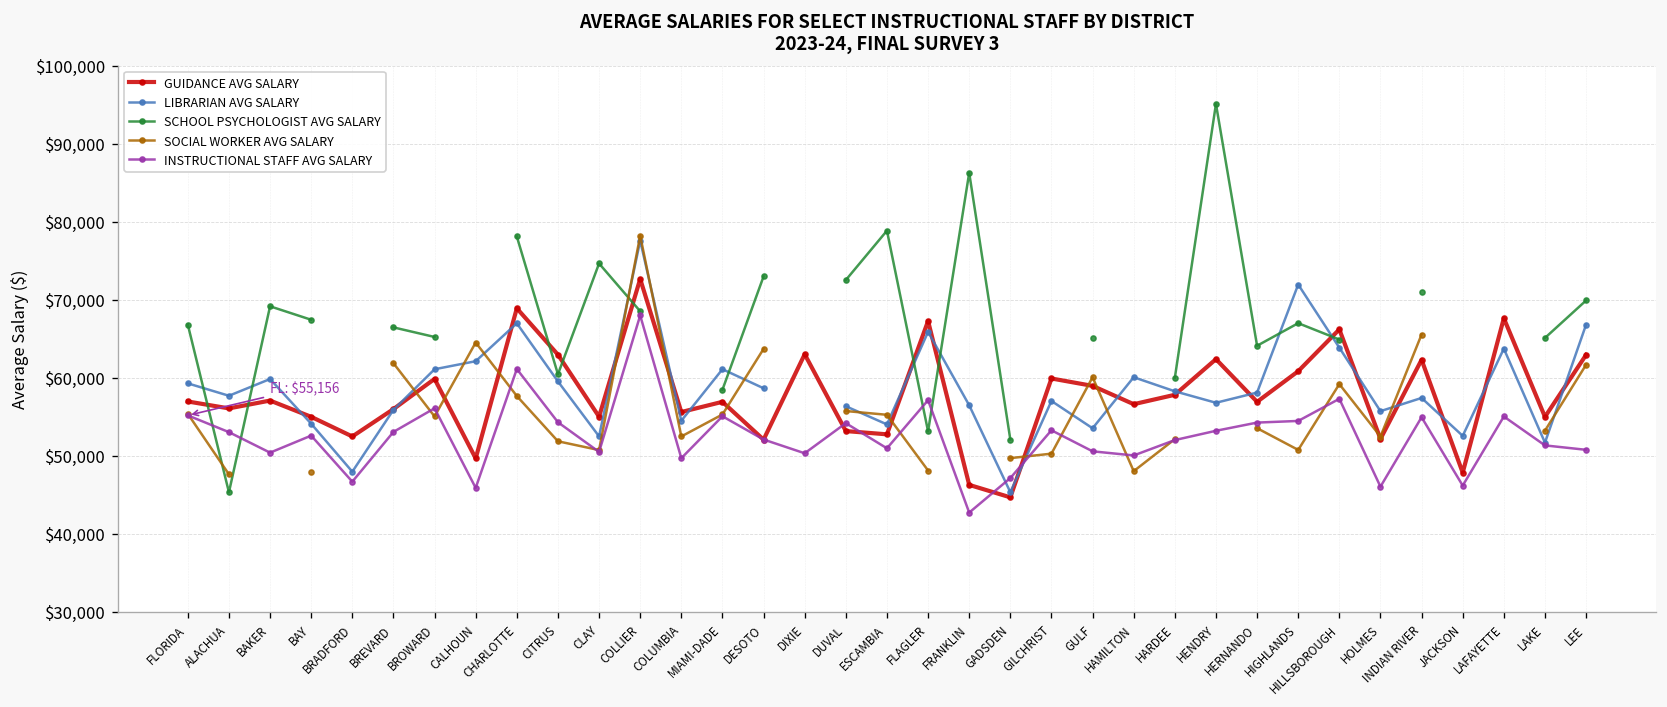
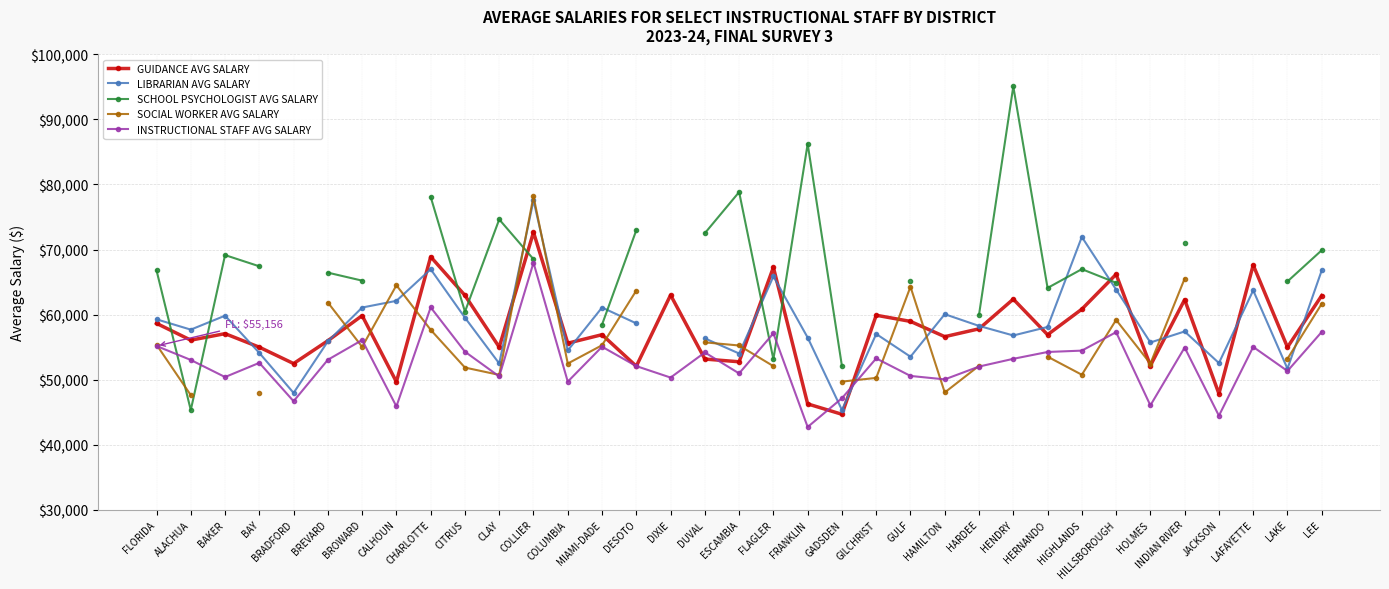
  {
    "GUIDANCE AVG SALARY": {
-     "FLORIDA": "$57,000",
+     "FLORIDA": "$59,000",
      "BAY": "$55,000",
      "BRADFORD": "$52,000",
      "BROWARD": "$60,000",
      "CALHOUN": "$50,000",
      "CHARLOTTE": "$69,000",
      "CITRUS": "$63,000",
      "CLAY": "$55,000",
      "COLLIER": "$73,000",
      "COLUMBIA": "$56,000",
      "MIAMI-DADE": "$57,000",
      "DIXIE": "$63,000",
      "DUVAL": "$53,000",
      "ESCAMBIA": "$53,000",
      "FLAGLER": "$67,000",
      "FRANKLIN": "$46,000",
      "GADSDEN": "$45,000",
      "GILCHRIST": "$60,000",
      "GULF": "$59,000",
      "HAMILTON": "$57,000",
      "HARDEE": "$58,000",
      "HENDRY": "$62,000",
      "HERNANDO": "$57,000",
      "HIGHLANDS": "$61,000",
      "HILLSBOROUGH": "$66,000",
      "INDIAN RIVER": "$62,000",
      "JACKSON": "$48,000",
      "LAFAYETTE": "$68,000",
      "LAKE": "$55,000",
      "LEE": "$63,000"
    },
    "LIBRARIAN AVG SALARY": {
      "FLORIDA": "$59,000",
      "BAKER": "$60,000",
      "BAY": "$54,000",
      "BRADFORD": "$48,000",
      "BROWARD": "$61,000",
      "CALHOUN": "$62,000",
      "CHARLOTTE": "$67,000",
      "CITRUS": "$60,000",
      "CLAY": "$52,000",
      "COLLIER": "$78,000",
      "COLUMBIA": "$54,000",
      "MIAMI-DADE": "$61,000",
      "DESOTO": "$59,000",
      "DUVAL": "$56,000",
      "ESCAMBIA": "$54,000",
      "FLAGLER": "$66,000",
      "FRANKLIN": "$56,000",
      "GADSDEN": "$45,000",
      "GILCHRIST": "$57,000",
      "GULF": "$54,000",
      "HAMILTON": "$60,000",
      "HARDEE": "$58,000",
      "HENDRY": "$57,000",
      "HERNANDO": "$58,000",
      "HIGHLANDS": "$72,000",
      "HILLSBOROUGH": "$64,000",
      "HOLMES": "$56,000",
      "INDIAN RIVER": "$57,000",
      "JACKSON": "$53,000",
      "LAFAYETTE": "$64,000",
      "LEE": "$67,000"
    },
    "SCHOOL PSYCHOLOGIST AVG SALARY": {
      "FLORIDA": "$67,000",
      "ALACHUA": "$45,000",
      "BAKER": "$69,000",
      "BAY": "$67,000",
      "BREVARD": "$66,000",
      "BROWARD": "$65,000",
      "CHARLOTTE": "$78,000",
      "CITRUS": "$60,000",
      "CLAY": "$75,000",
      "COLLIER": "$69,000",
      "MIAMI-DADE": "$58,000",
      "DESOTO": "$73,000",
      "DUVAL": "$73,000",
      "ESCAMBIA": "$79,000",
      "FLAGLER": "$53,000",
      "FRANKLIN": "$86,000",
      "GADSDEN": "$52,000",
      "GULF": "$65,000",
      "HARDEE": "$60,000",
      "HENDRY": "$95,000",
      "HERNANDO": "$64,000",
      "HIGHLANDS": "$67,000",
      "HILLSBOROUGH": "$65,000",
      "INDIAN RIVER": "$71,000",
      "LAKE": "$65,000",
      "LEE": "$70,000"
    },
    "SOCIAL WORKER AVG SALARY": {
      "ALACHUA": "$48,000",
      "BAY": "$48,000",
      "BREVARD": "$62,000",
      "BROWARD": "$55,000",
      "CALHOUN": "$64,000",
      "CHARLOTTE": "$58,000",
      "CITRUS": "$52,000",
      "COLLIER": "$78,000",
      "COLUMBIA": "$52,000",
      "DESOTO": "$64,000",
      "DUVAL": "$56,000",
      "ESCAMBIA": "$55,000",
-     "FLAGLER": "$48,000",
+     "FLAGLER": "$52,000",
      "GADSDEN": "$50,000",
      "GILCHRIST": "$50,000",
-     "GULF": "$60,000",
+     "GULF": "$64,000",
      "HAMILTON": "$48,000",
      "HERNANDO": "$54,000",
      "HIGHLANDS": "$51,000",
      "HILLSBOROUGH": "$59,000",
      "INDIAN RIVER": "$66,000",
      "LAKE": "$53,000",
      "LEE": "$62,000"
    },
    "INSTRUCTIONAL STAFF AVG SALARY": {
      "ALACHUA": "$53,000",
      "BAKER": "$50,000",
      "BAY": "$53,000",
      "BRADFORD": "$47,000",
      "BREVARD": "$53,000",
      "BROWARD": "$56,000",
      "CALHOUN": "$46,000",
      "CHARLOTTE": "$61,000",
      "CITRUS": "$54,000",
      "COLLIER": "$68,000",
      "COLUMBIA": "$50,000",
      "DIXIE": "$50,000",
      "DUVAL": "$54,000",
      "ESCAMBIA": "$51,000",
      "FLAGLER": "$57,000",
      "FRANKLIN": "$43,000",
      "GADSDEN": "$47,000",
      "GILCHRIST": "$53,000",
      "GULF": "$51,000",
      "HAMILTON": "$50,000",
      "HENDRY": "$53,000",
      "HERNANDO": "$54,000",
      "HIGHLANDS": "$54,000",
      "HILLSBOROUGH": "$57,000",
      "HOLMES": "$46,000",
      "INDIAN RIVER": "$55,000",
-     "JACKSON": "$46,000",
+     "JACKSON": "$44,000",
      "LAFAYETTE": "$55,000",
-     "LEE": "$51,000"
+     "LEE": "$57,000"
    }
  }
